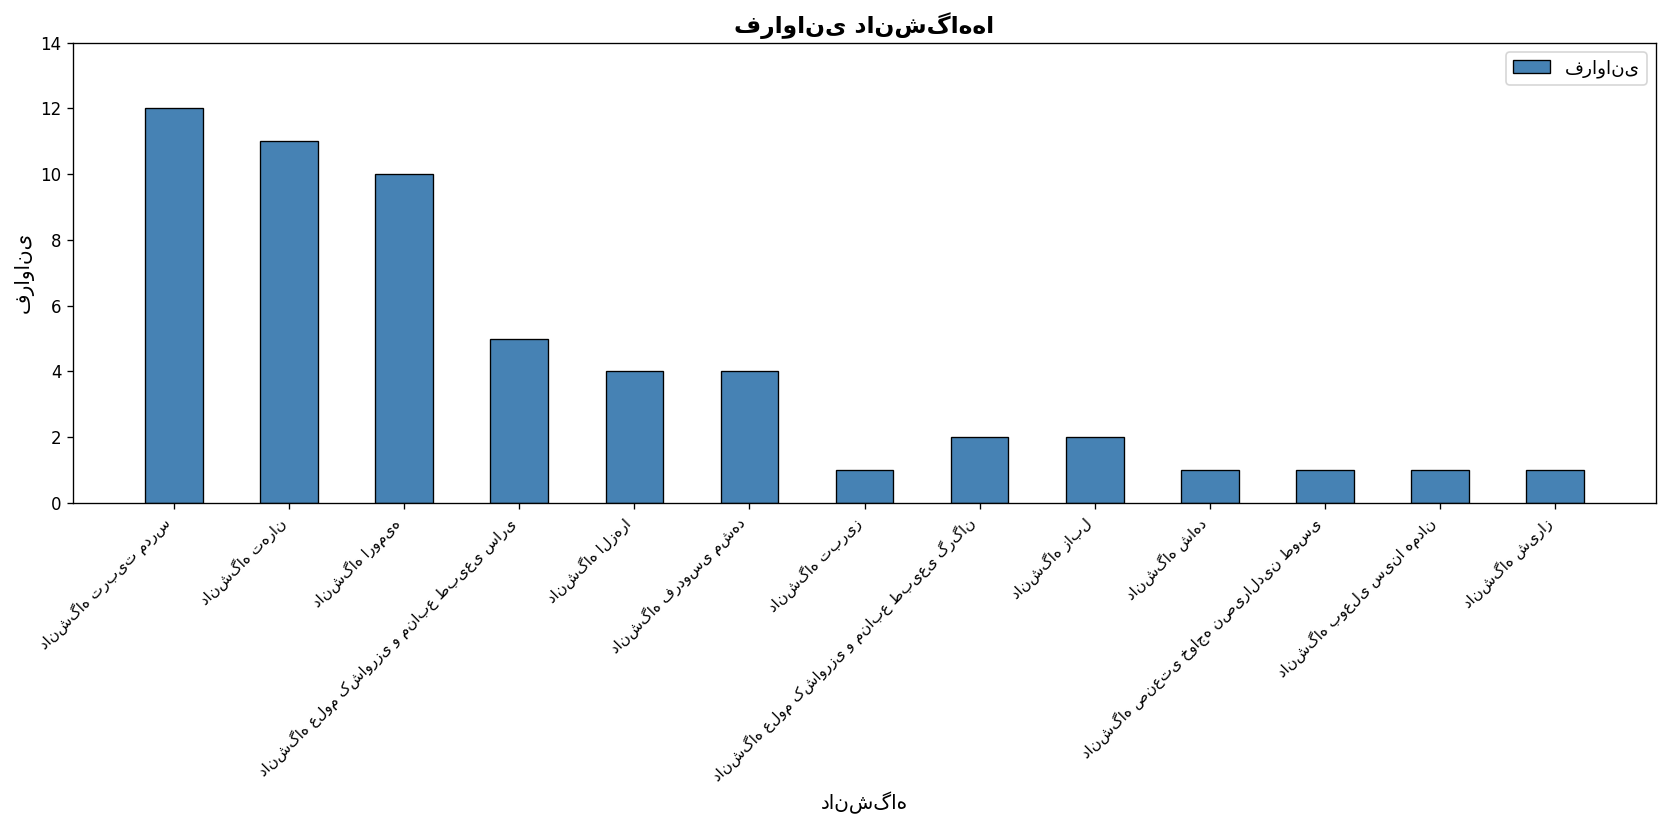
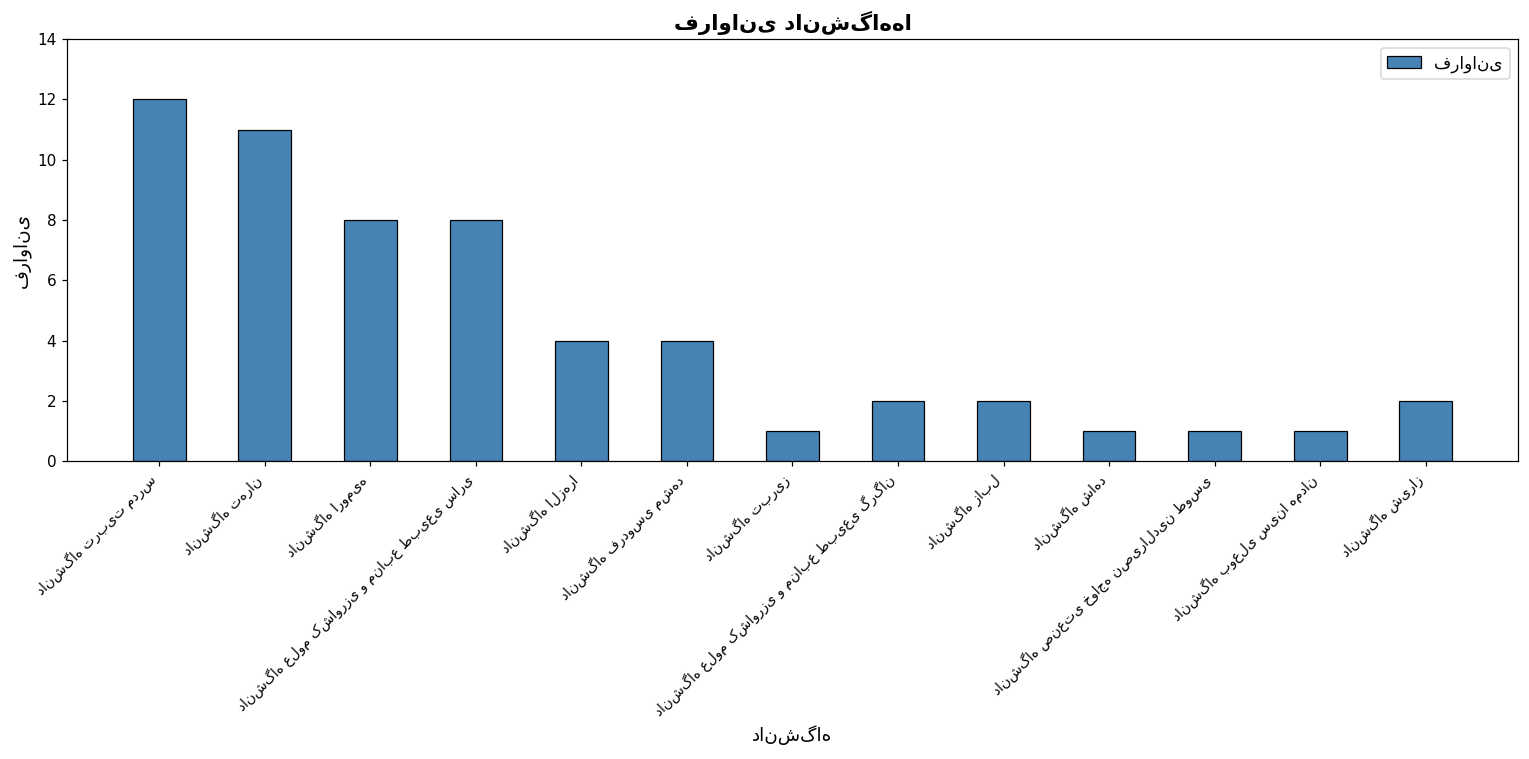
  {
    "دانشگاه تربیت مدرس": 12,
    "دانشگاه تهران": 11,
-   "دانشگاه ارومیه": 10,
-   "دانشگاه علوم کشاورزی و منابع طبیعی ساری": 5,
+   "دانشگاه ارومیه": 8,
+   "دانشگاه علوم کشاورزی و منابع طبیعی ساری": 8,
    "دانشگاه الزهرا": 4,
    "دانشگاه فردوسی مشهد": 4,
    "دانشگاه تبریز": 1,
    "دانشگاه علوم کشاورزی و منابع طبیعی گرگان": 2,
    "دانشگاه زابل": 2,
    "دانشگاه شاهد": 1,
    "دانشگاه صنعتی خواجه نصیرالدین طوسی": 1,
    "دانشگاه بوعلی سینا همدان": 1,
-   "دانشگاه شیراز": 1
+   "دانشگاه شیراز": 2
  }
